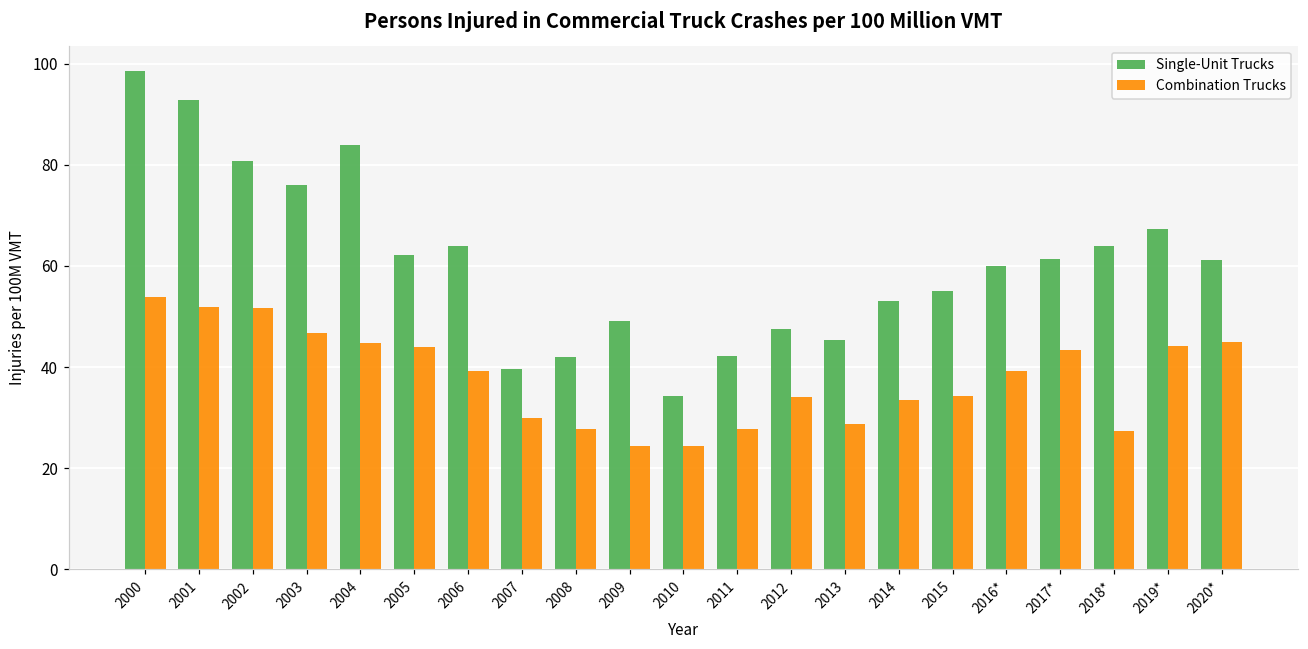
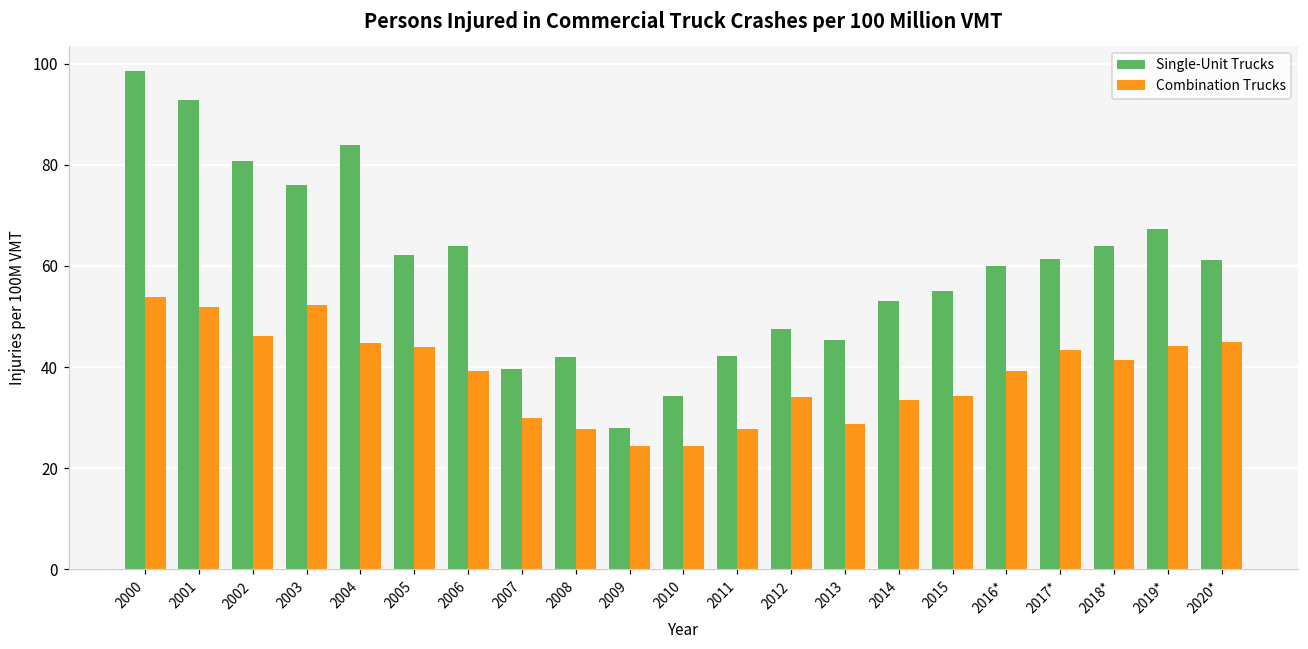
  {
    "Single-Unit Trucks": {
      "2000": 99,
      "2001": 93,
      "2002": 81,
      "2003": 76,
      "2004": 84,
      "2005": 62,
      "2006": 64,
      "2007": 40,
      "2008": 42,
-     "2009": 49,
+     "2009": 28,
      "2010": 34,
      "2011": 42,
      "2012": 48,
      "2013": 45,
      "2014": 53,
      "2015": 55,
      "2016*": 60,
      "2017*": 61,
      "2018*": 64,
      "2019*": 67,
      "2020*": 61
    },
    "Combination Trucks": {
      "2000": 54,
      "2001": 52,
-     "2002": 52,
-     "2003": 47,
+     "2002": 46,
+     "2003": 52,
      "2004": 45,
      "2005": 44,
      "2006": 39,
      "2007": 30,
      "2008": 28,
      "2009": 24,
      "2010": 24,
      "2011": 28,
      "2012": 34,
      "2013": 29,
      "2014": 34,
      "2015": 34,
      "2016*": 39,
      "2017*": 43,
-     "2018*": 27,
+     "2018*": 41,
      "2019*": 44,
      "2020*": 45
    }
  }
